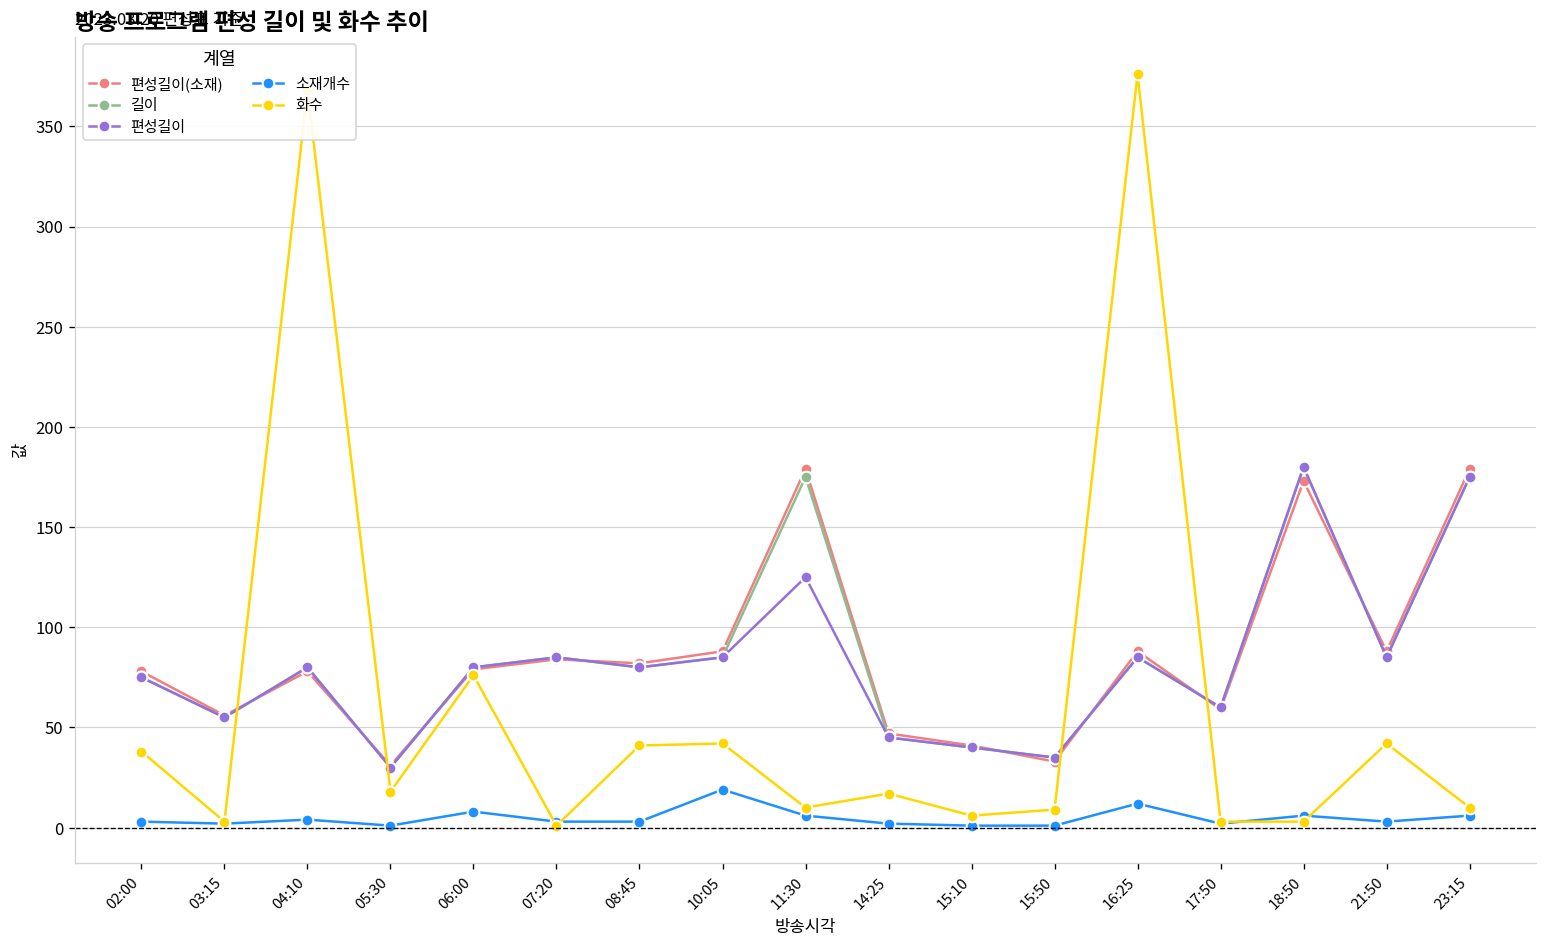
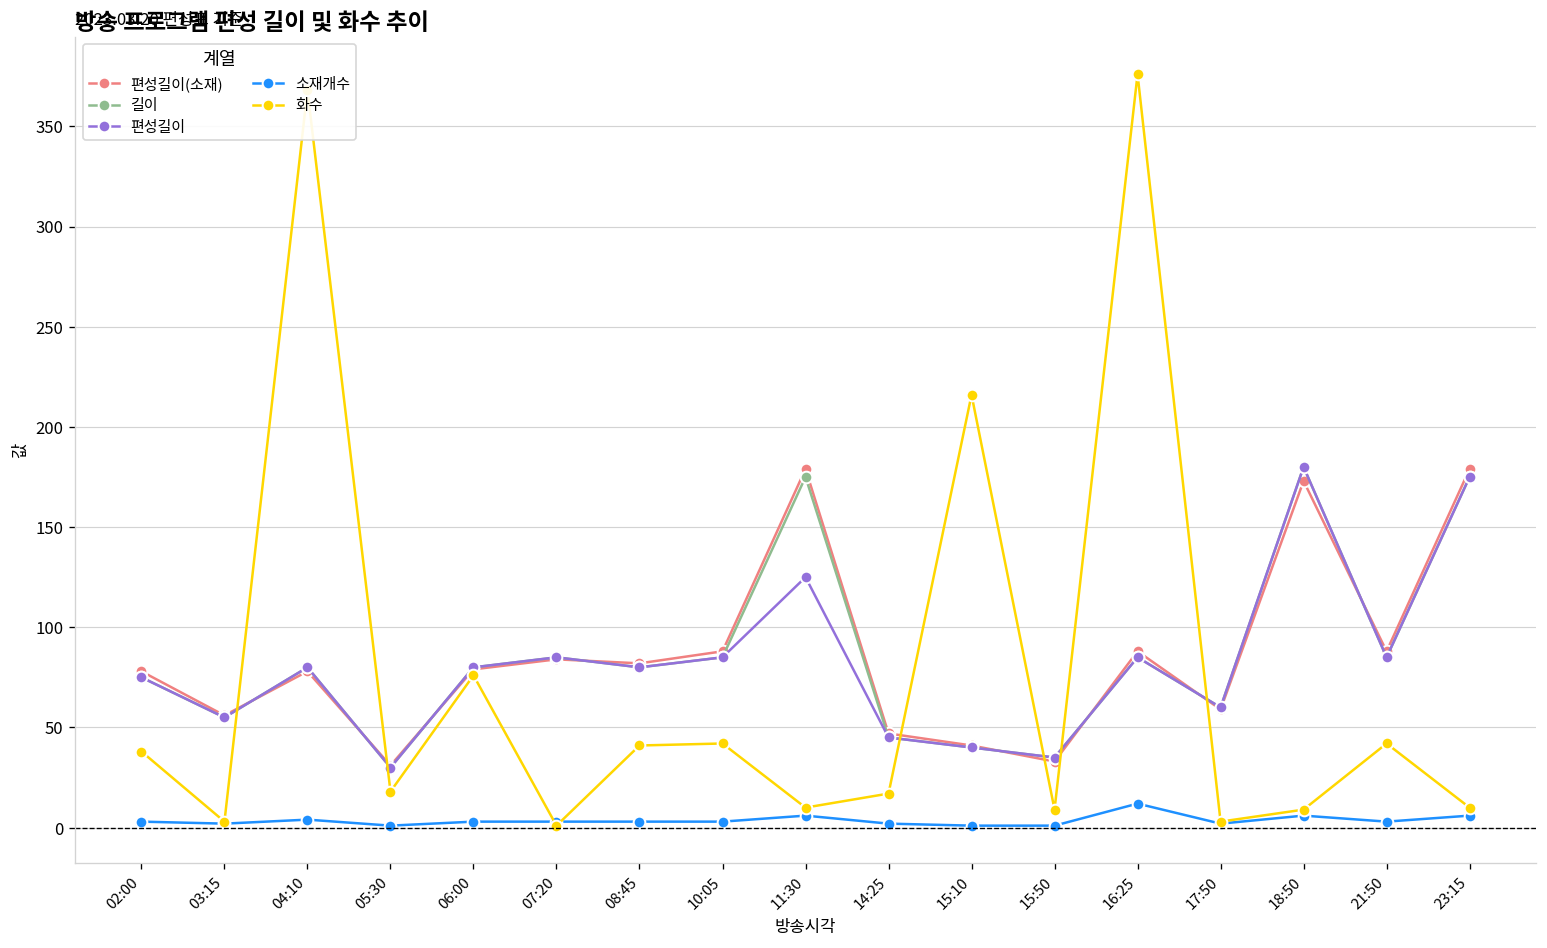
  {
    "편성길이(소재)": {
      "02:00": 78,
      "04:10": 78,
      "08:45": 82,
      "10:05": 88,
      "11:30": 179,
      "14:25": 47,
      "15:50": 33,
      "16:25": 88,
      "18:50": 173,
      "21:50": 88,
      "23:15": 179
    },
    "길이": {
      "11:30": 175
    },
    "편성길이": {
      "11:30": 125
    },
    "소재개수": {
      "02:00": 3,
      "04:10": 4,
      "05:30": 1,
-     "06:00": 8,
+     "06:00": 3,
      "07:20": 3,
      "08:45": 3,
-     "10:05": 19,
+     "10:05": 3,
      "11:30": 6,
      "14:25": 2,
      "15:10": 1,
      "15:50": 1,
      "16:25": 12,
      "18:50": 6,
      "21:50": 3,
      "23:15": 6
    },
    "화수": {
      "02:00": 38,
      "05:30": 18,
      "06:00": 76,
      "07:20": 1,
      "08:45": 41,
      "10:05": 42,
      "11:30": 10,
      "14:25": 17,
-     "15:10": 6,
+     "15:10": 216,
      "15:50": 9,
      "16:25": 376,
-     "18:50": 3,
+     "18:50": 9,
      "21:50": 42,
      "23:15": 10
    }
  }
